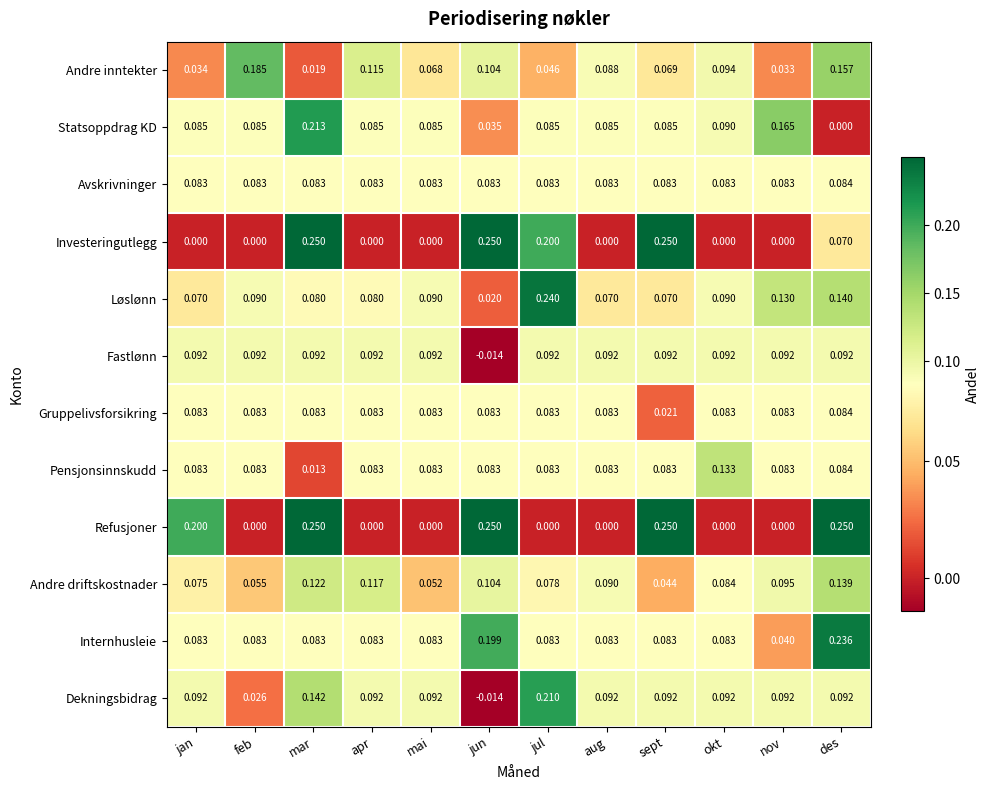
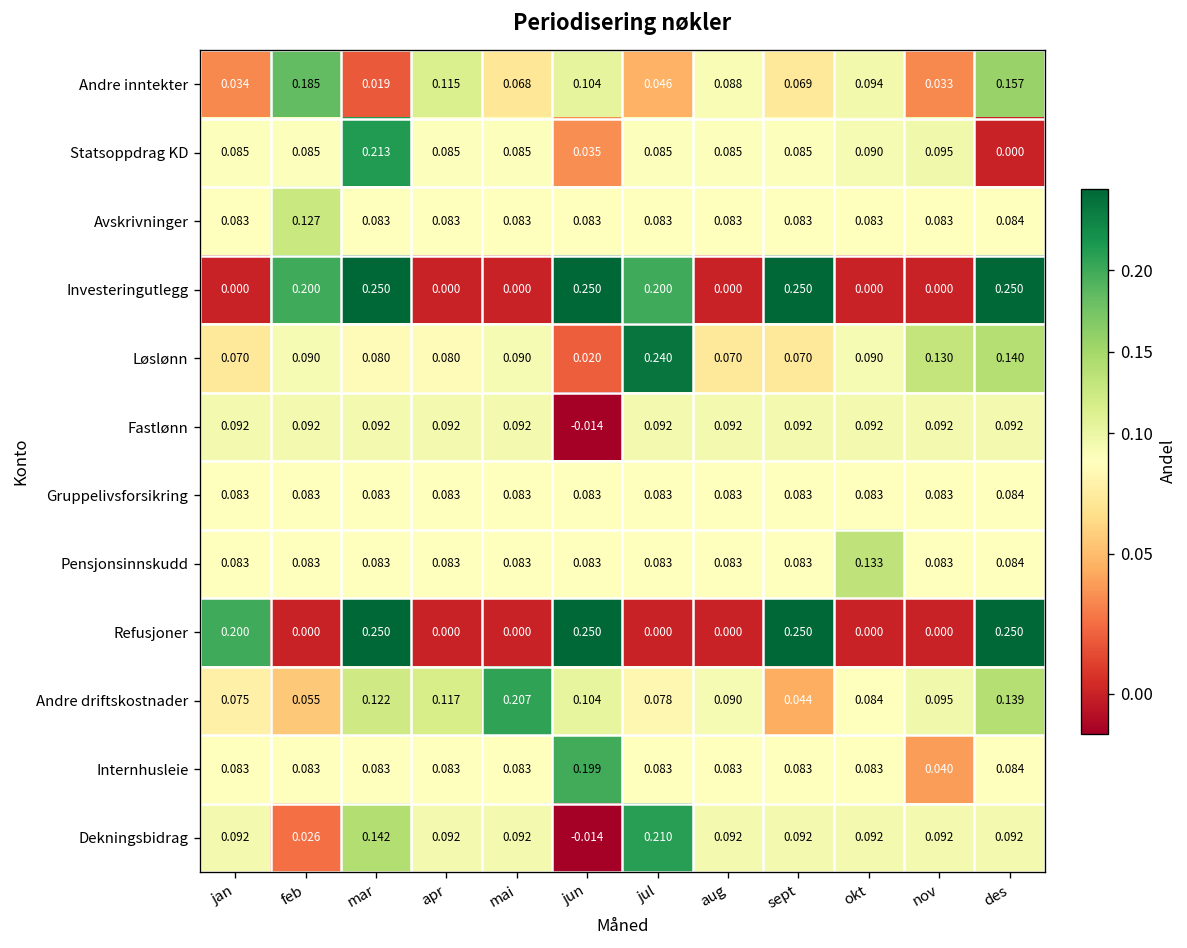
  {
    "Andre inntekter": {
      "jan": 0.034,
      "feb": 0.185,
      "mar": 0.019,
      "apr": 0.115,
      "mai": 0.068,
      "jun": 0.104,
      "jul": 0.046,
      "aug": 0.088,
      "sept": 0.069,
      "okt": 0.094,
      "nov": 0.033,
      "des": 0.157
    },
    "Statsoppdrag KD": {
      "jan": 0.085,
      "feb": 0.085,
      "mar": 0.213,
      "apr": 0.085,
      "mai": 0.085,
      "jun": 0.035,
      "jul": 0.085,
      "aug": 0.085,
      "sept": 0.085,
      "okt": 0.090,
-     "nov": 0.165,
+     "nov": 0.095,
      "des": 0.000
    },
    "Avskrivninger": {
      "jan": 0.083,
-     "feb": 0.083,
+     "feb": 0.127,
      "mar": 0.083,
      "apr": 0.083,
      "mai": 0.083,
      "jun": 0.083,
      "jul": 0.083,
      "aug": 0.083,
      "sept": 0.083,
      "okt": 0.083,
      "nov": 0.083,
      "des": 0.084
    },
    "Investeringutlegg": {
      "jan": 0.000,
-     "feb": 0.000,
+     "feb": 0.200,
      "mar": 0.250,
      "apr": 0.000,
      "mai": 0.000,
      "jun": 0.250,
      "jul": 0.200,
      "aug": 0.000,
      "sept": 0.250,
      "okt": 0.000,
      "nov": 0.000,
-     "des": 0.070
+     "des": 0.250
    },
    "Løslønn": {
      "jan": 0.070,
      "feb": 0.090,
      "mar": 0.080,
      "apr": 0.080,
      "mai": 0.090,
      "jun": 0.020,
      "jul": 0.240,
      "aug": 0.070,
      "sept": 0.070,
      "okt": 0.090,
      "nov": 0.130,
      "des": 0.140
    },
    "Fastlønn": {
      "jan": 0.092,
      "feb": 0.092,
      "mar": 0.092,
      "apr": 0.092,
      "mai": 0.092,
      "jun": -0.014,
      "jul": 0.092,
      "aug": 0.092,
      "sept": 0.092,
      "okt": 0.092,
      "nov": 0.092,
      "des": 0.092
    },
    "Gruppelivsforsikring": {
      "jan": 0.083,
      "feb": 0.083,
      "mar": 0.083,
      "apr": 0.083,
      "mai": 0.083,
      "jun": 0.083,
      "jul": 0.083,
      "aug": 0.083,
-     "sept": 0.021,
+     "sept": 0.083,
      "okt": 0.083,
      "nov": 0.083,
      "des": 0.084
    },
    "Pensjonsinnskudd": {
      "jan": 0.083,
      "feb": 0.083,
-     "mar": 0.013,
+     "mar": 0.083,
      "apr": 0.083,
      "mai": 0.083,
      "jun": 0.083,
      "jul": 0.083,
      "aug": 0.083,
      "sept": 0.083,
      "okt": 0.133,
      "nov": 0.083,
      "des": 0.084
    },
    "Refusjoner": {
      "jan": 0.200,
      "feb": 0.000,
      "mar": 0.250,
      "apr": 0.000,
      "mai": 0.000,
      "jun": 0.250,
      "jul": 0.000,
      "aug": 0.000,
      "sept": 0.250,
      "okt": 0.000,
      "nov": 0.000,
      "des": 0.250
    },
    "Andre driftskostnader": {
      "jan": 0.075,
      "feb": 0.055,
      "mar": 0.122,
      "apr": 0.117,
-     "mai": 0.052,
+     "mai": 0.207,
      "jun": 0.104,
      "jul": 0.078,
      "aug": 0.090,
      "sept": 0.044,
      "okt": 0.084,
      "nov": 0.095,
      "des": 0.139
    },
    "Internhusleie": {
      "jan": 0.083,
      "feb": 0.083,
      "mar": 0.083,
      "apr": 0.083,
      "mai": 0.083,
      "jun": 0.199,
      "jul": 0.083,
      "aug": 0.083,
      "sept": 0.083,
      "okt": 0.083,
      "nov": 0.040,
-     "des": 0.236
+     "des": 0.084
    },
    "Dekningsbidrag": {
      "jan": 0.092,
      "feb": 0.026,
      "mar": 0.142,
      "apr": 0.092,
      "mai": 0.092,
      "jun": -0.014,
      "jul": 0.210,
      "aug": 0.092,
      "sept": 0.092,
      "okt": 0.092,
      "nov": 0.092,
      "des": 0.092
    }
  }
